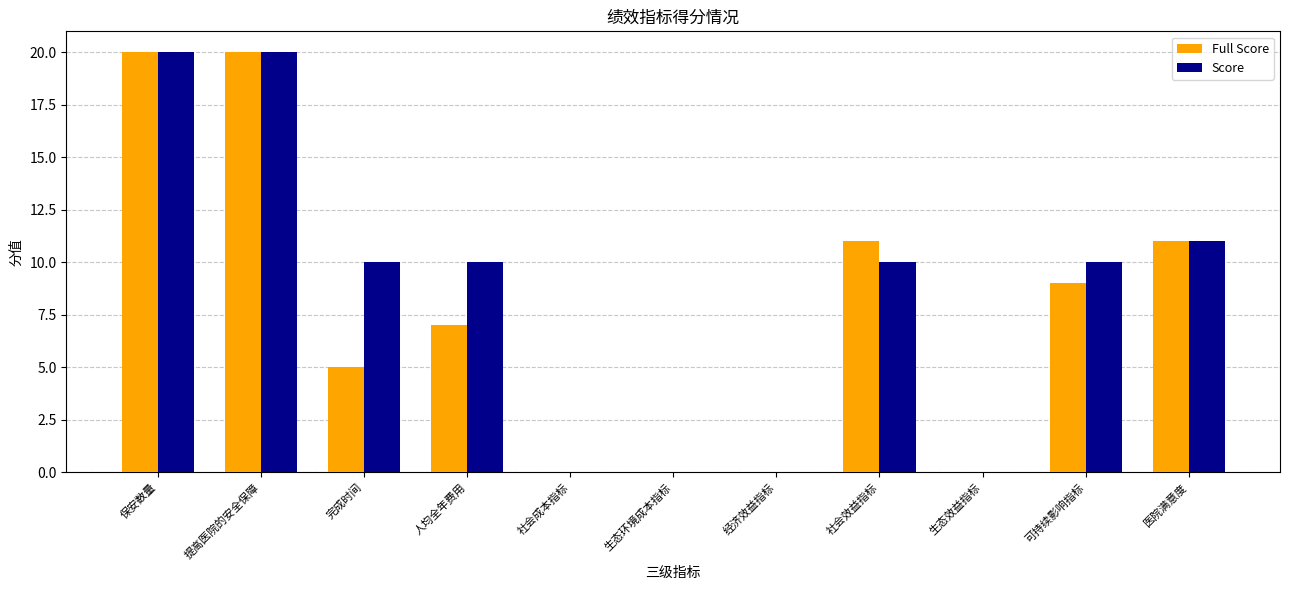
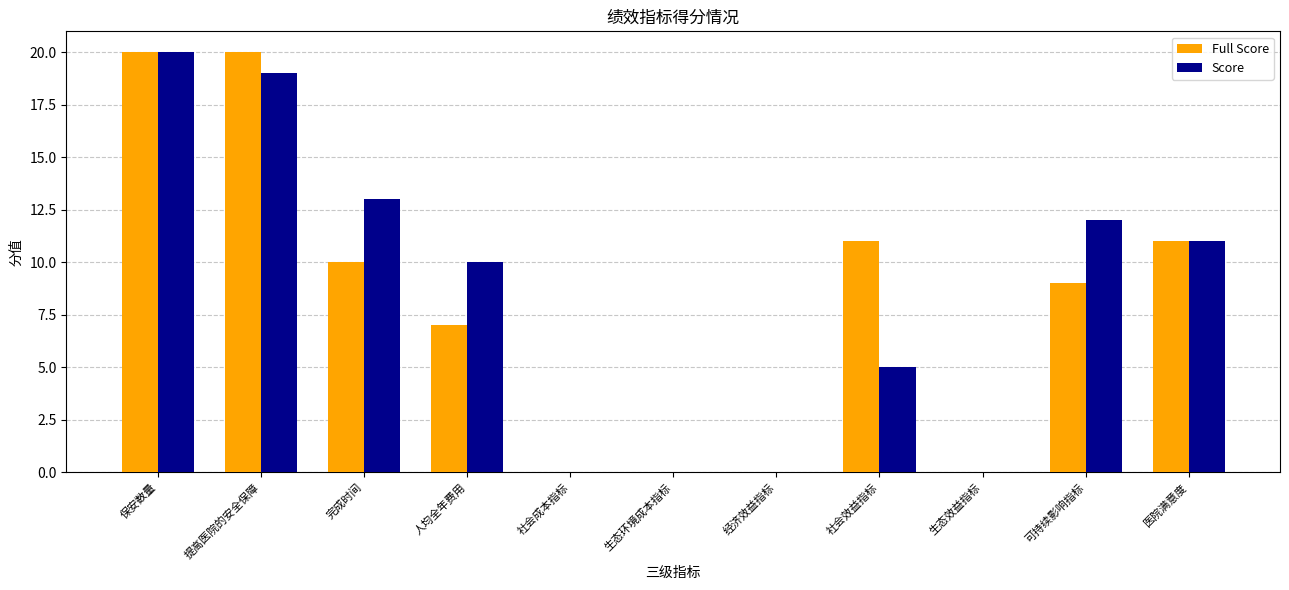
  {
    "Full Score": {
      "保安数量": 20,
      "提高医院的安全保障": 20,
-     "完成时间": 5,
+     "完成时间": 10,
      "人均全年费用": 7,
      "社会成本指标": 0,
      "生态环境成本指标": 0,
      "经济效益指标": 0,
      "社会效益指标": 11,
      "生态效益指标": 0,
      "可持续影响指标": 9,
      "医院满意度": 11
    },
    "Score": {
      "保安数量": 20,
-     "提高医院的安全保障": 20,
-     "完成时间": 10,
+     "提高医院的安全保障": 19,
+     "完成时间": 13,
      "人均全年费用": 10,
      "社会成本指标": 0,
      "生态环境成本指标": 0,
      "经济效益指标": 0,
-     "社会效益指标": 10,
+     "社会效益指标": 5,
      "生态效益指标": 0,
-     "可持续影响指标": 10,
+     "可持续影响指标": 12,
      "医院满意度": 11
    }
  }
